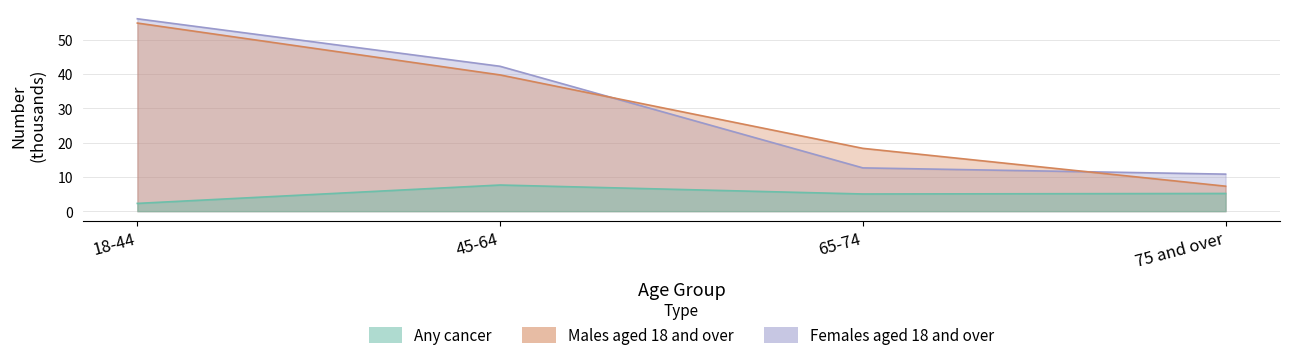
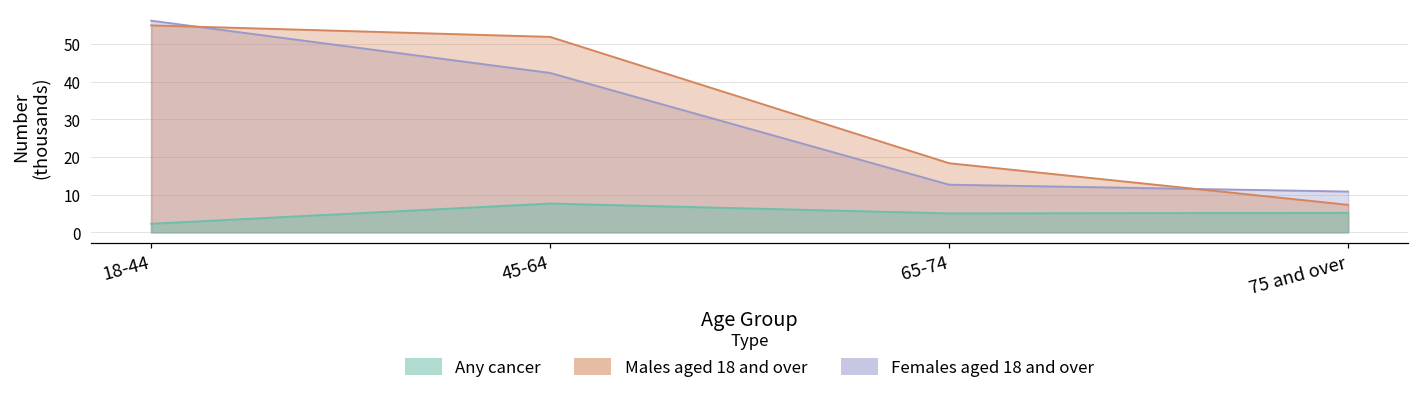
  {
    "Males aged 18 and over": {
      "18-44": 55,
-     "45-64": 40,
+     "45-64": 52,
      "65-74": 18,
      "75 and over": 7
    }
  }
